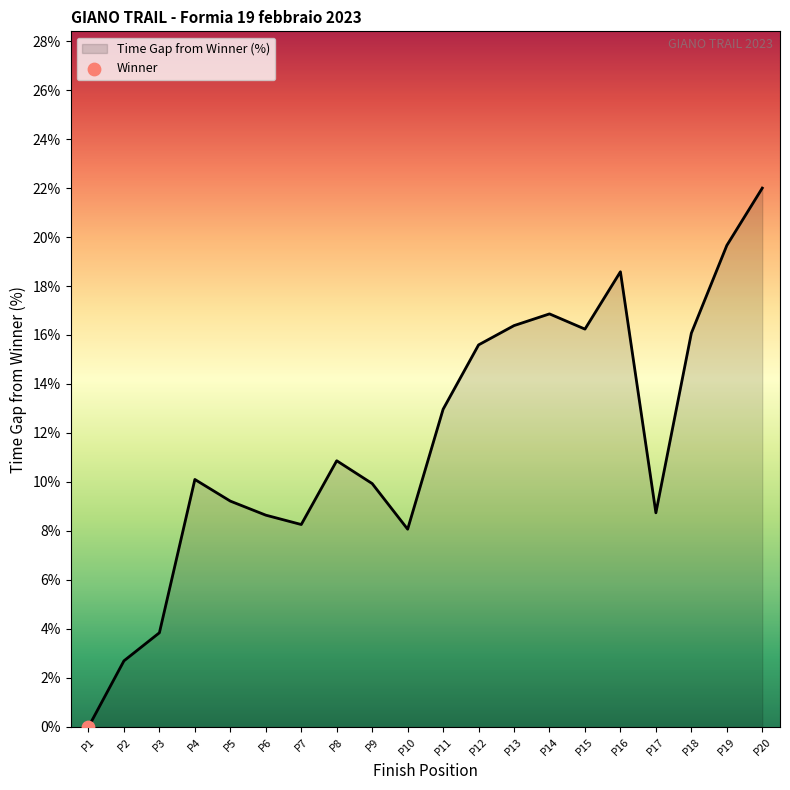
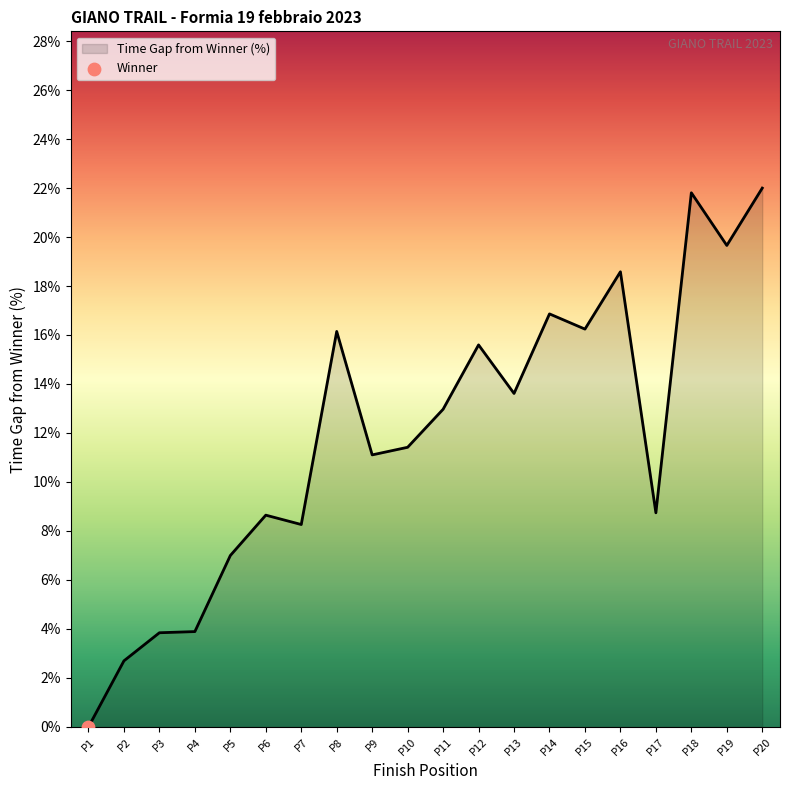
  {
    "Time Gap from Winner (%)": {
      "P2": "2.7%",
      "P3": "3.8%",
-     "P4": "10.1%",
-     "P5": "9.2%",
+     "P4": "3.9%",
+     "P5": "7.0%",
      "P6": "8.6%",
      "P7": "8.3%",
-     "P8": "10.9%",
-     "P9": "9.9%",
-     "P10": "8.1%",
+     "P8": "16.1%",
+     "P9": "11.1%",
+     "P10": "11.4%",
      "P11": "13.0%",
      "P12": "15.6%",
-     "P13": "16.4%",
+     "P13": "13.6%",
      "P14": "16.9%",
      "P15": "16.2%",
      "P16": "18.6%",
      "P17": "8.7%",
-     "P18": "16.1%",
+     "P18": "21.8%",
      "P19": "19.7%",
      "P20": "22.0%"
    }
  }
